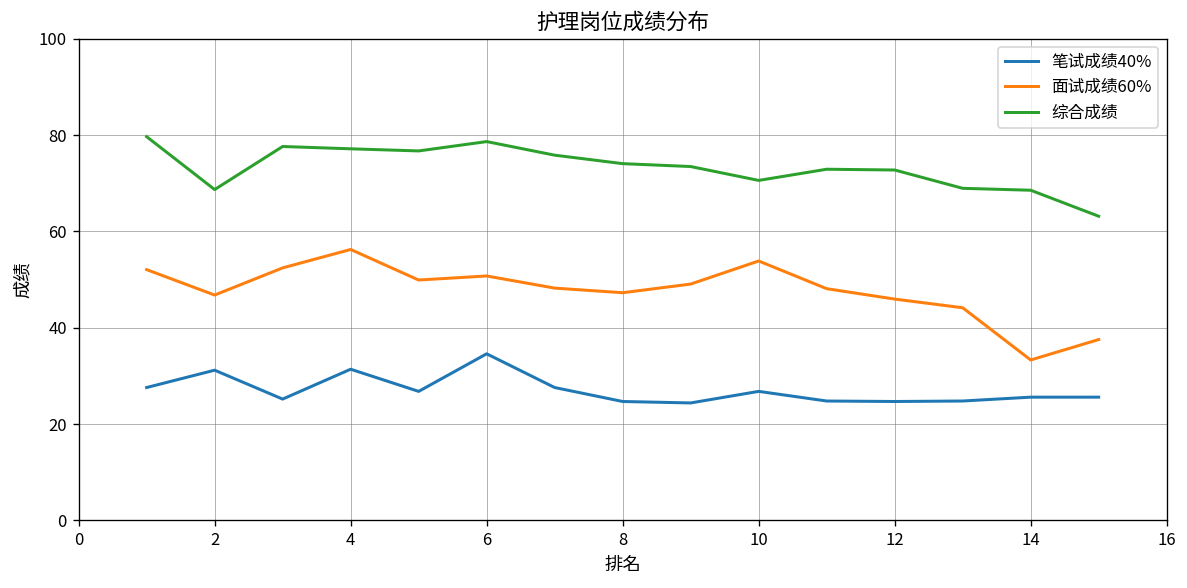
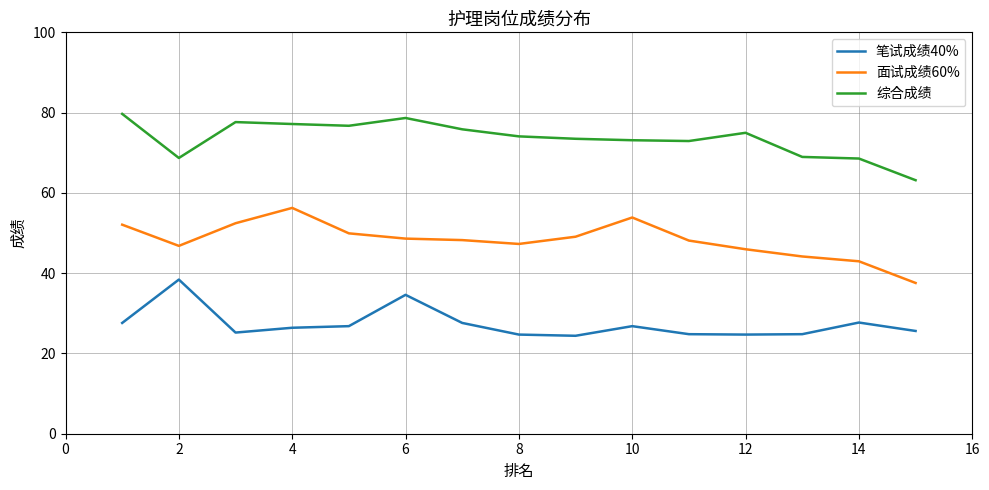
  {
    "笔试成绩40%": {
-     "2": 31,
-     "4": 31,
+     "2": 38,
+     "4": 26,
      "6": 35,
      "8": 25,
      "10": 27,
      "12": 25,
-     "14": 26
+     "14": 28
    },
    "面试成绩60%": {
      "2": 47,
      "4": 56,
-     "6": 51,
+     "6": 49,
      "8": 47,
      "10": 54,
      "12": 46,
-     "14": 33
+     "14": 43
    },
    "综合成绩": {
      "2": 69,
      "4": 77,
      "6": 79,
      "8": 74,
-     "10": 71,
-     "12": 73,
+     "10": 73,
+     "12": 75,
      "14": 69
    }
  }
